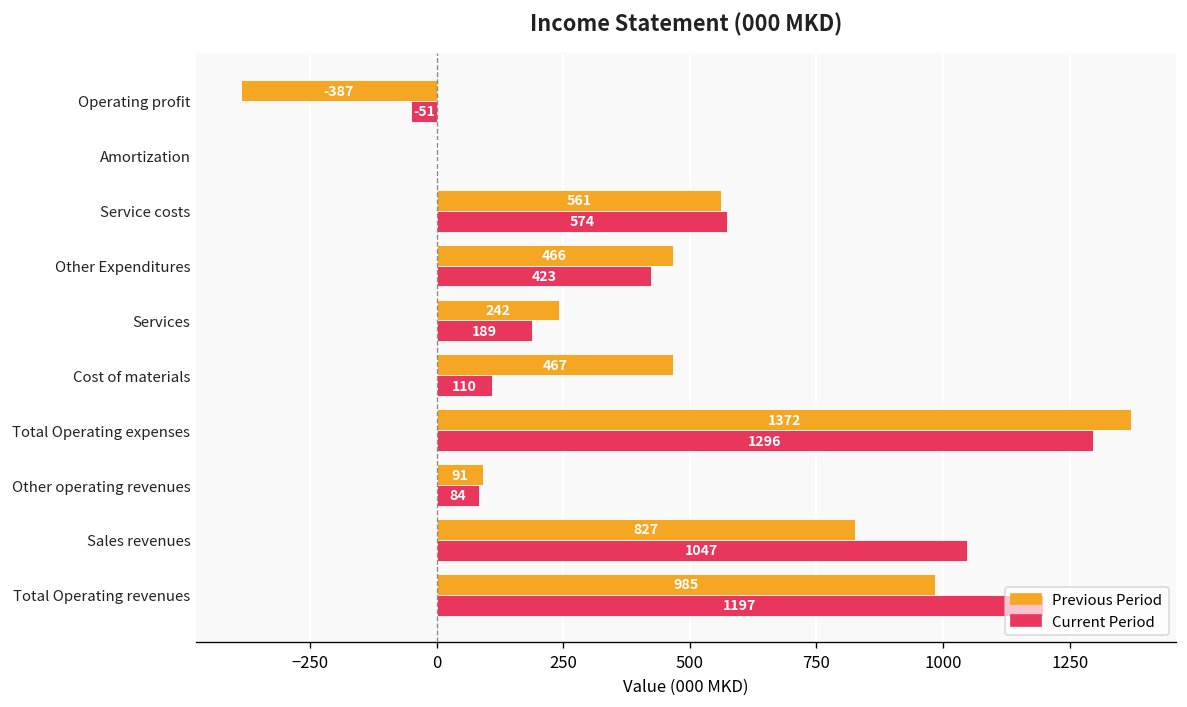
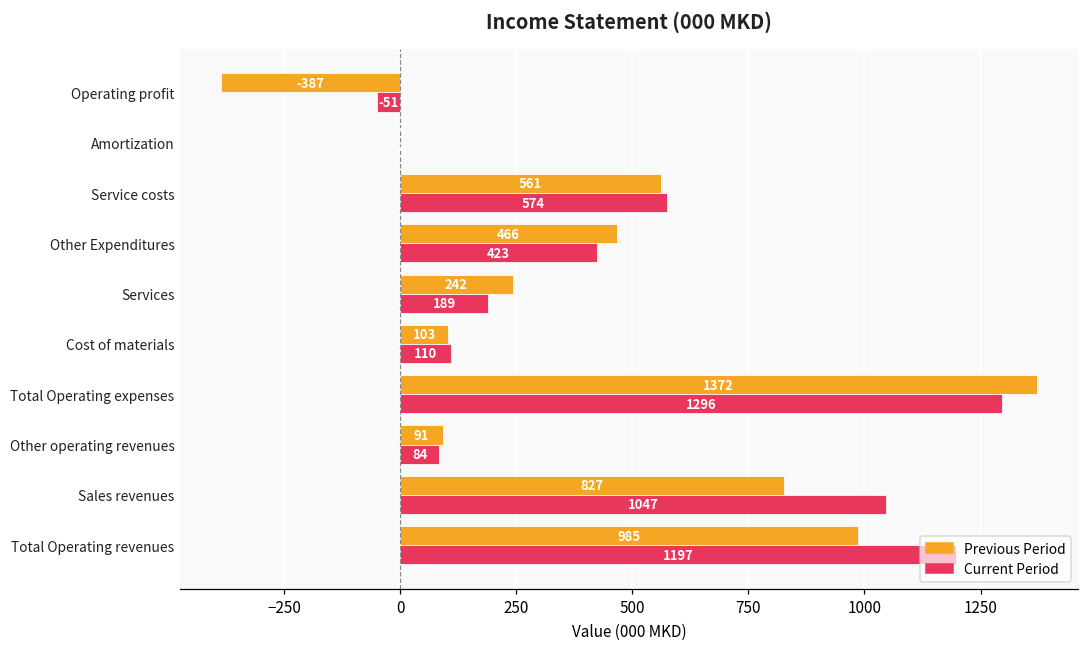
  {
    "Previous Period": {
      "Operating profit": -387,
      "Service costs": 561,
      "Other Expenditures": 466,
      "Services": 242,
-     "Cost of materials": 467,
+     "Cost of materials": 103,
      "Total Operating expenses": 1372,
      "Other operating revenues": 91,
      "Sales revenues": 827,
      "Total Operating revenues": 985
    },
    "Current Period": {
      "Operating profit": -51,
      "Service costs": 574,
      "Other Expenditures": 423,
      "Services": 189,
      "Cost of materials": 110,
      "Total Operating expenses": 1296,
      "Other operating revenues": 84,
      "Sales revenues": 1047
    }
  }
